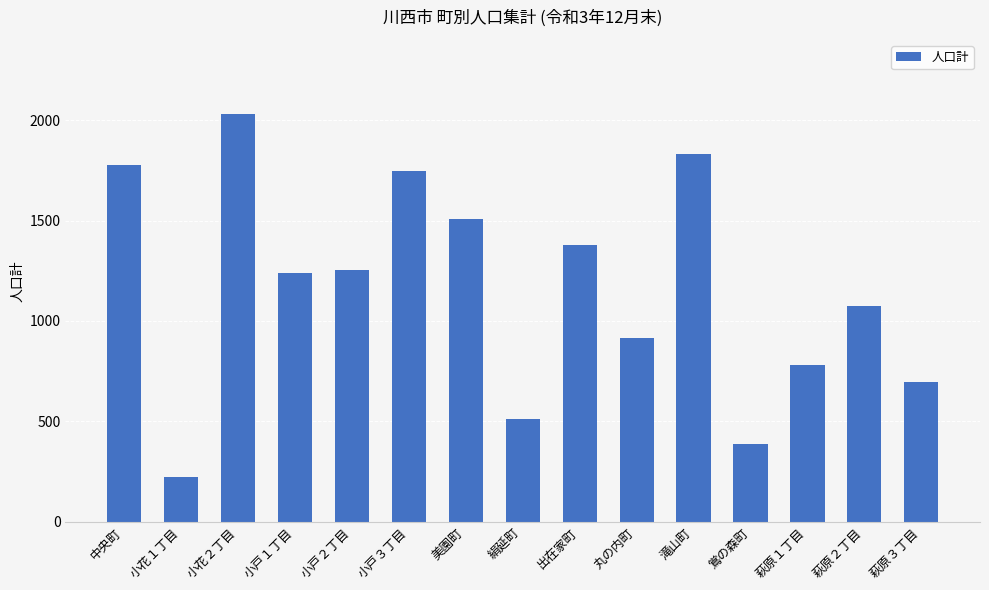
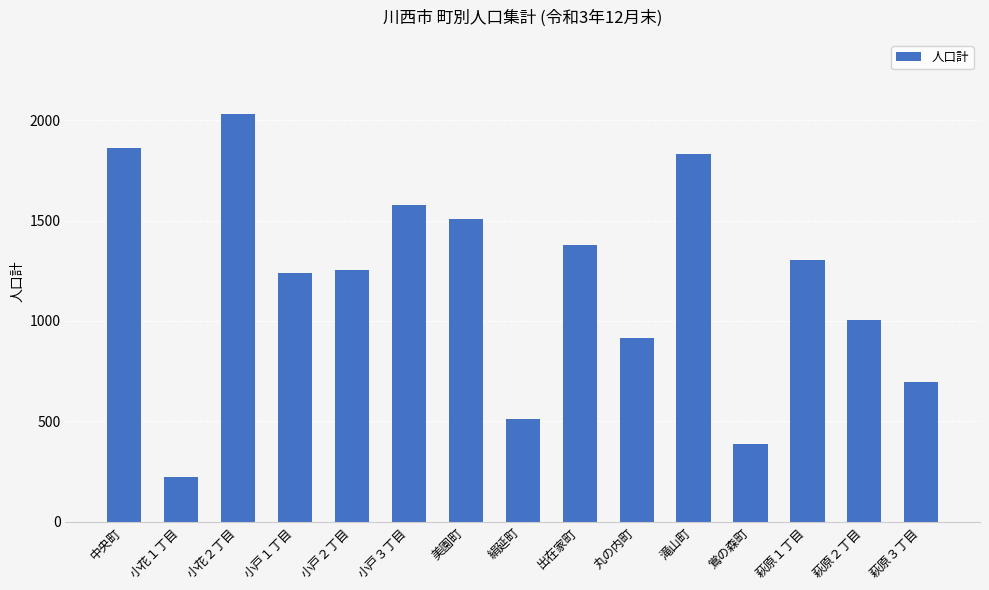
  {
-   "中央町": 1780,
+   "中央町": 1860,
    "小花１丁目": 220,
    "小花２丁目": 2030,
    "小戸１丁目": 1240,
    "小戸２丁目": 1250,
-   "小戸３丁目": 1750,
+   "小戸３丁目": 1580,
    "美園町": 1510,
    "絹延町": 510,
    "出在家町": 1380,
    "丸の内町": 920,
    "滝山町": 1830,
    "鴬の森町": 390,
-   "萩原１丁目": 780,
-   "萩原２丁目": 1070,
+   "萩原１丁目": 1300,
+   "萩原２丁目": 1010,
    "萩原３丁目": 690
  }
